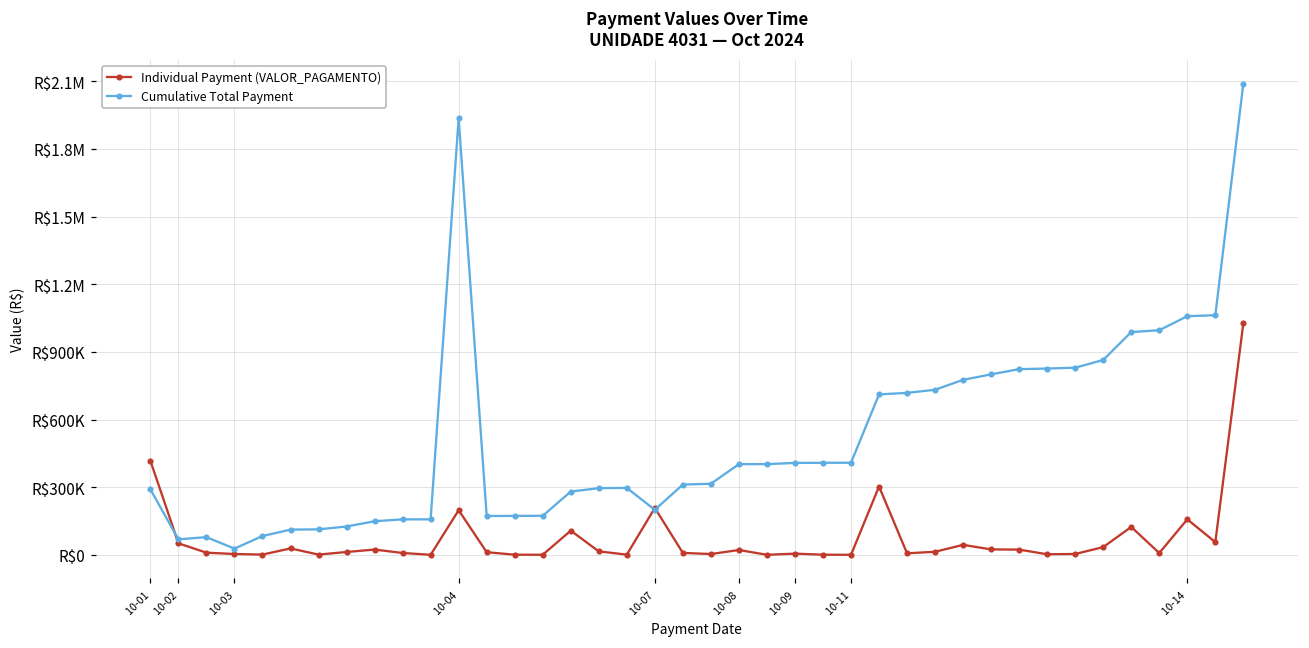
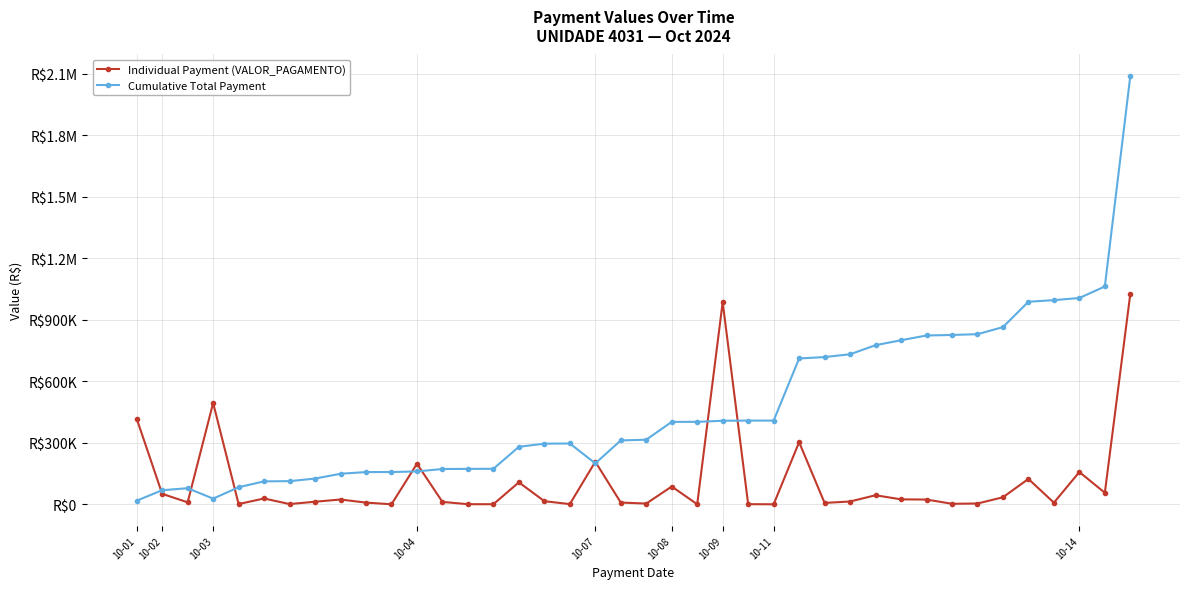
  {
    "Individual Payment (VALOR_PAGAMENTO)": {
      "10-01": "R$420000",
      "10-02": "R$50000",
-     "10-03": "R$0",
+     "10-03": "R$490000",
      "10-04": "R$200000",
-     "10-08": "R$20000",
-     "10-09": "R$10000",
+     "10-08": "R$90000",
+     "10-09": "R$990000",
      "10-11": "R$0",
      "10-14": "R$160000"
    },
    "Cumulative Total Payment": {
-     "10-01": "R$290000",
+     "10-01": "R$20000",
      "10-02": "R$70000",
      "10-03": "R$30000",
-     "10-04": "R$1940000",
+     "10-04": "R$160000",
      "10-08": "R$400000",
      "10-09": "R$410000",
      "10-11": "R$410000",
-     "10-14": "R$1060000"
+     "10-14": "R$1010000"
    }
  }
